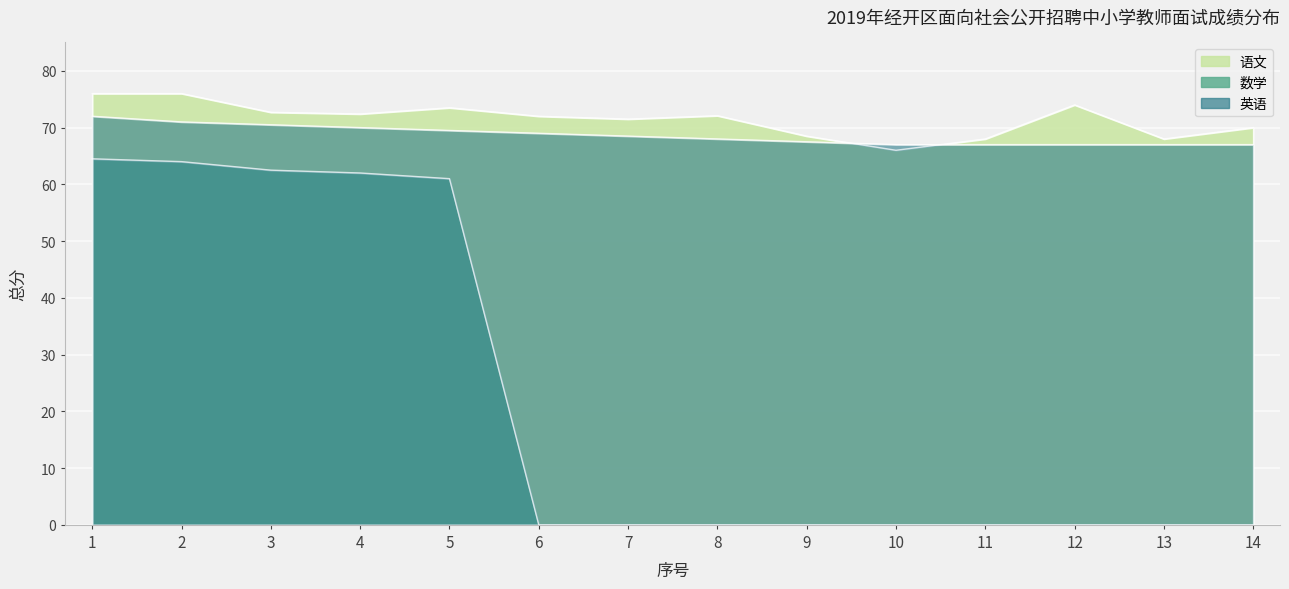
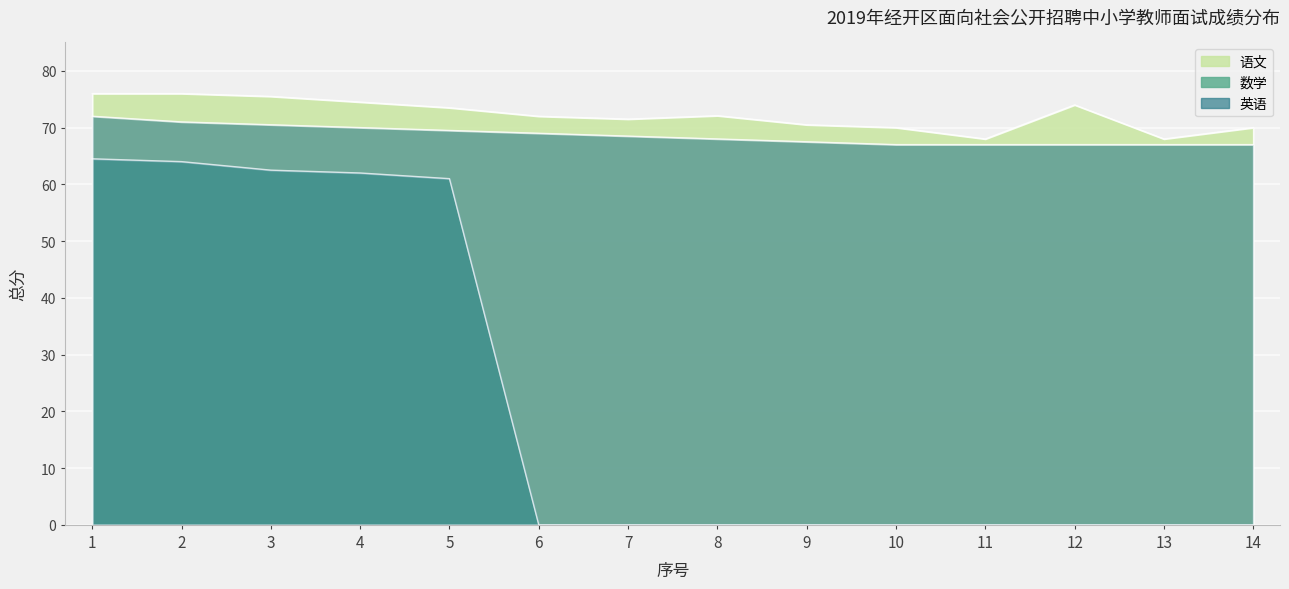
  {
    "语文": {
      "1": 76,
      "2": 76,
-     "3": 73,
-     "4": 72,
+     "3": 76,
+     "4": 75,
      "5": 74,
      "6": 72,
      "7": 72,
      "8": 72,
-     "9": 69,
-     "10": 66,
+     "9": 71,
+     "10": 70,
      "11": 68,
      "12": 74,
      "13": 68,
      "14": 70
    }
  }
